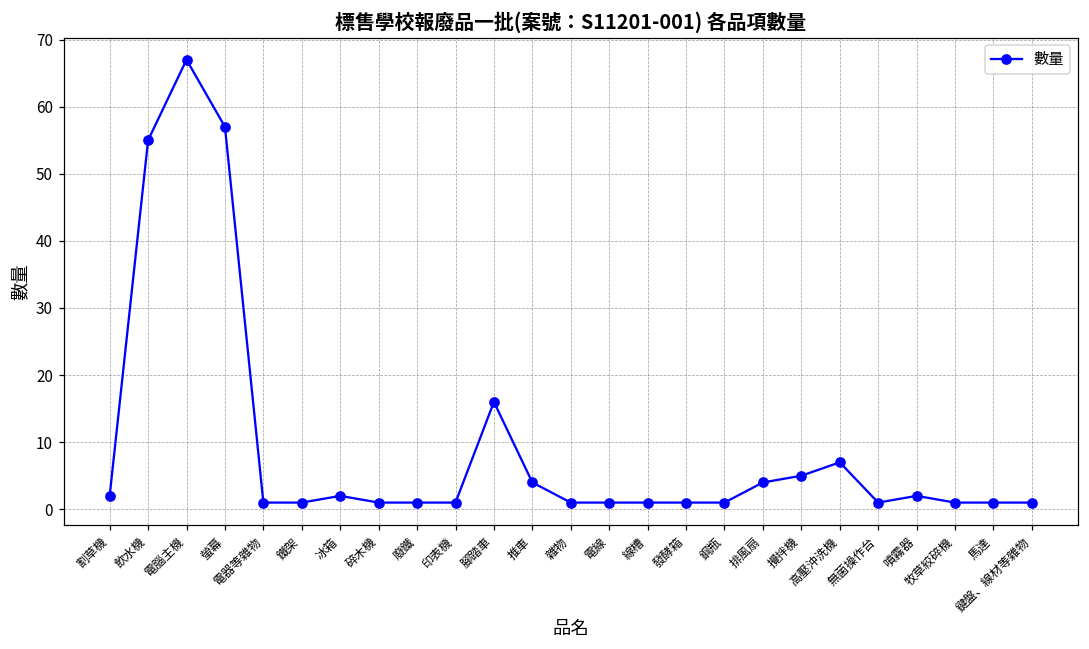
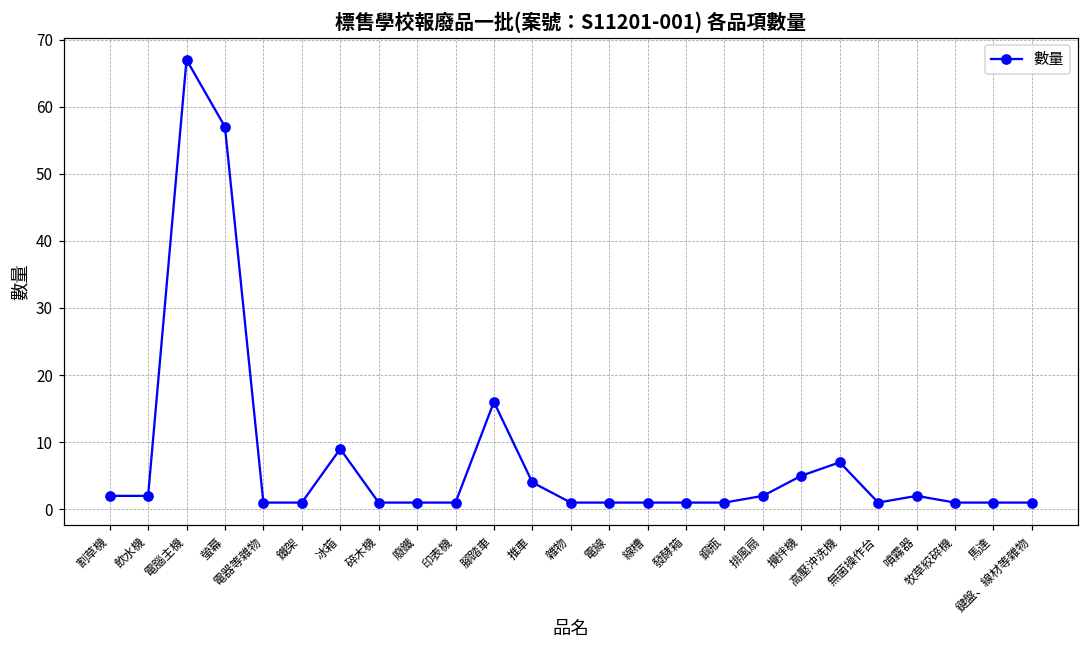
  {
    "割草機": 2,
-   "飲水機": 55,
+   "飲水機": 2,
    "電腦主機": 67,
    "螢幕": 57,
    "電器等雜物": 1,
    "鐵架": 1,
-   "冰箱": 2,
+   "冰箱": 9,
    "碎木機": 1,
    "廢鐵": 1,
    "印表機": 1,
    "腳踏車": 16,
    "推車": 4,
    "雜物": 1,
    "電線": 1,
    "線槽": 1,
    "發酵箱": 1,
    "鋼瓶": 1,
-   "排風扇": 4,
+   "排風扇": 2,
    "攪拌機": 5,
    "高壓沖洗機": 7,
    "無菌操作台": 1,
    "噴霧器": 2,
    "牧草絞碎機": 1,
    "馬達": 1,
    "鍵盤、線材等雜物": 1
  }
